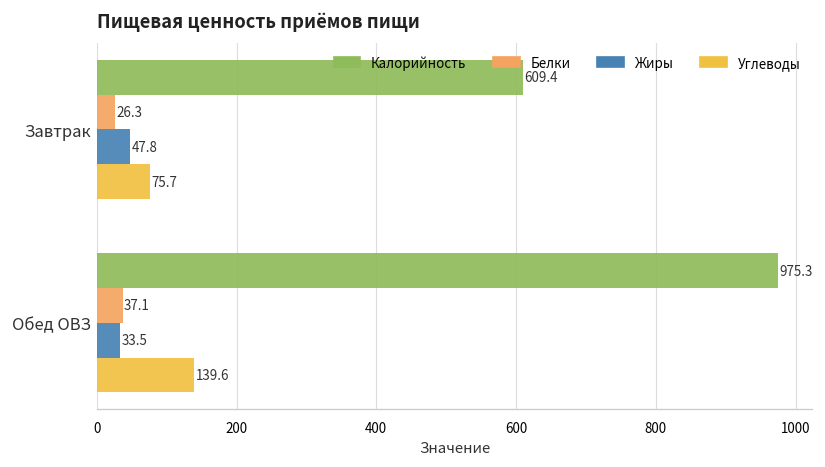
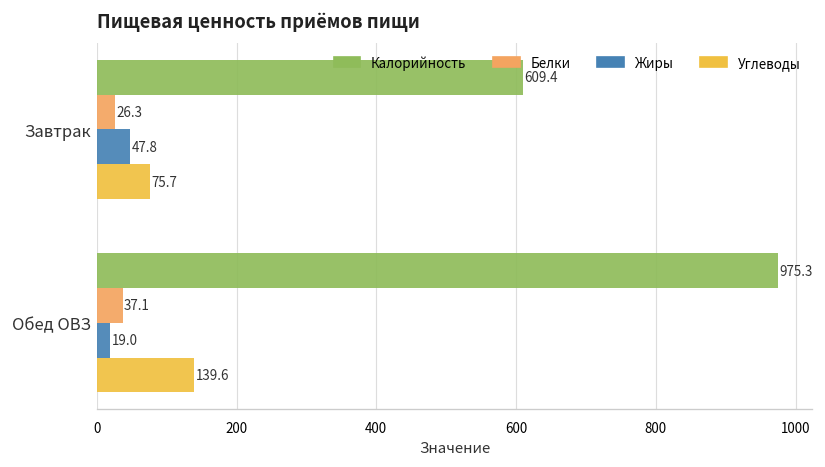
  {
    "Калорийность": {
      "Завтрак": 609.4,
      "Обед ОВЗ": 975.3
    },
    "Жиры": {
      "Завтрак": 47.8,
-     "Обед ОВЗ": 33.5
+     "Обед ОВЗ": 19.0
    }
  }
